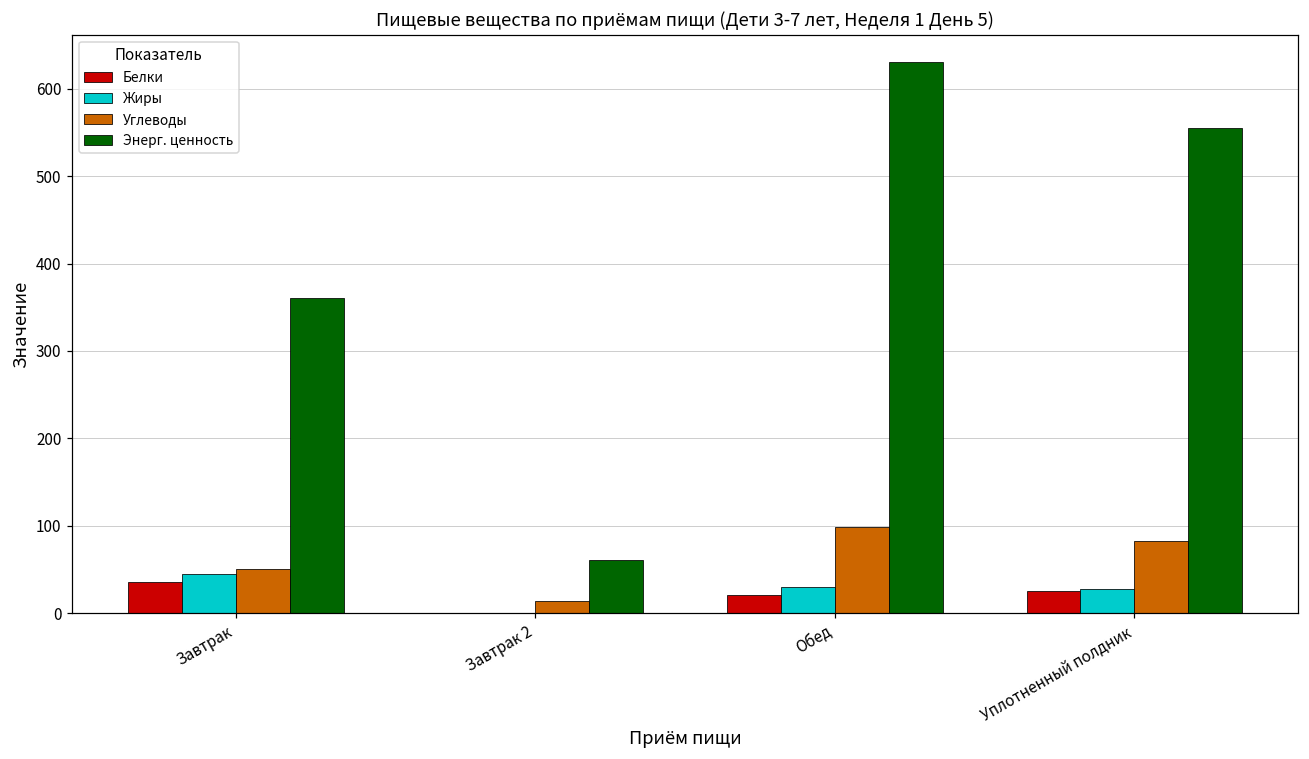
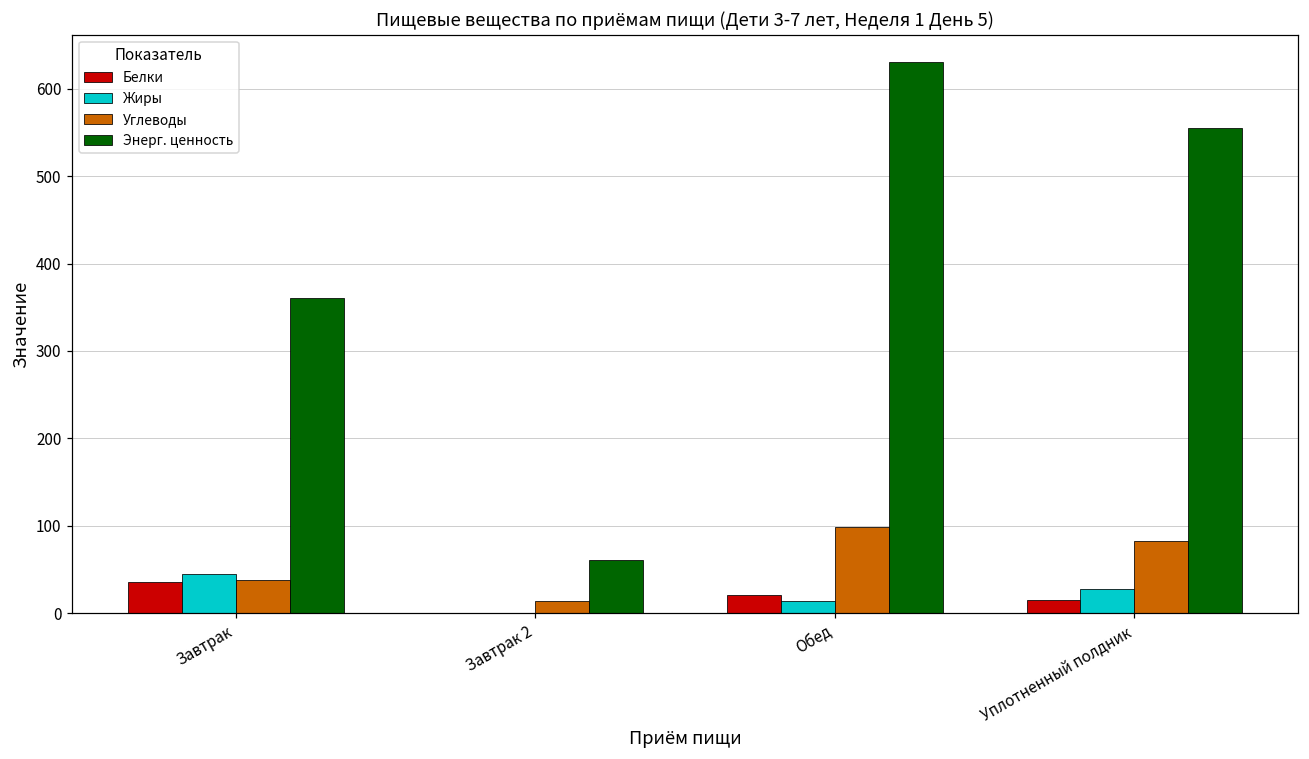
  {
    "Белки": {
      "Завтрак": 40,
      "Обед": 20,
-     "Уплотненный полдник": 30
+     "Уплотненный полдник": 10
    },
    "Жиры": {
      "Завтрак": 40,
      "Завтрак 2": 0,
-     "Обед": 30,
+     "Обед": 10,
      "Уплотненный полдник": 30
    },
    "Углеводы": {
-     "Завтрак": 50,
+     "Завтрак": 40,
      "Завтрак 2": 10,
      "Обед": 100,
      "Уплотненный полдник": 80
    },
    "Энерг. ценность": {
      "Завтрак": 360,
      "Завтрак 2": 60,
      "Обед": 630,
      "Уплотненный полдник": 560
    }
  }
